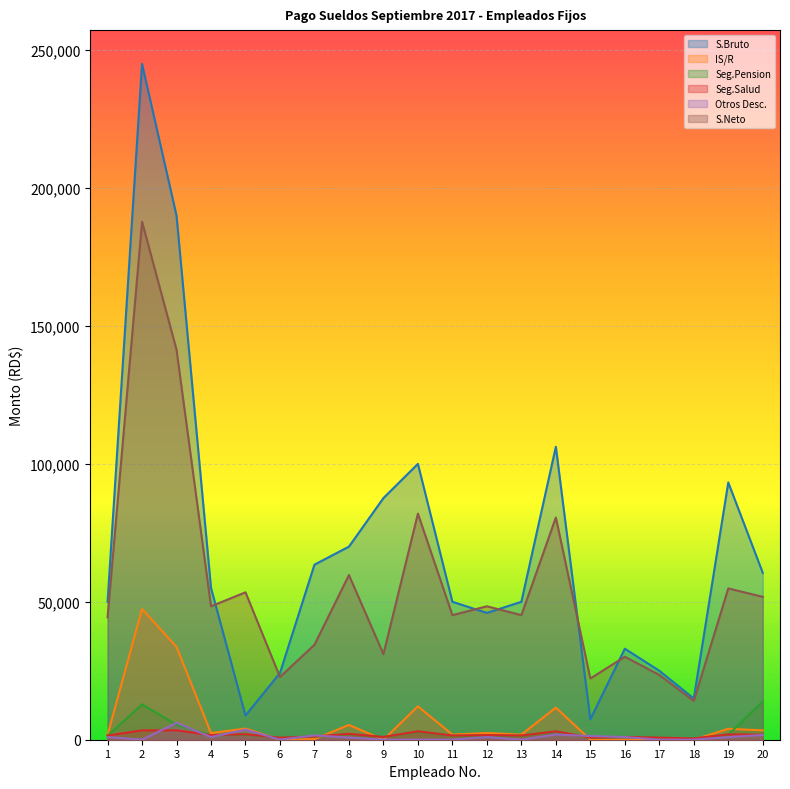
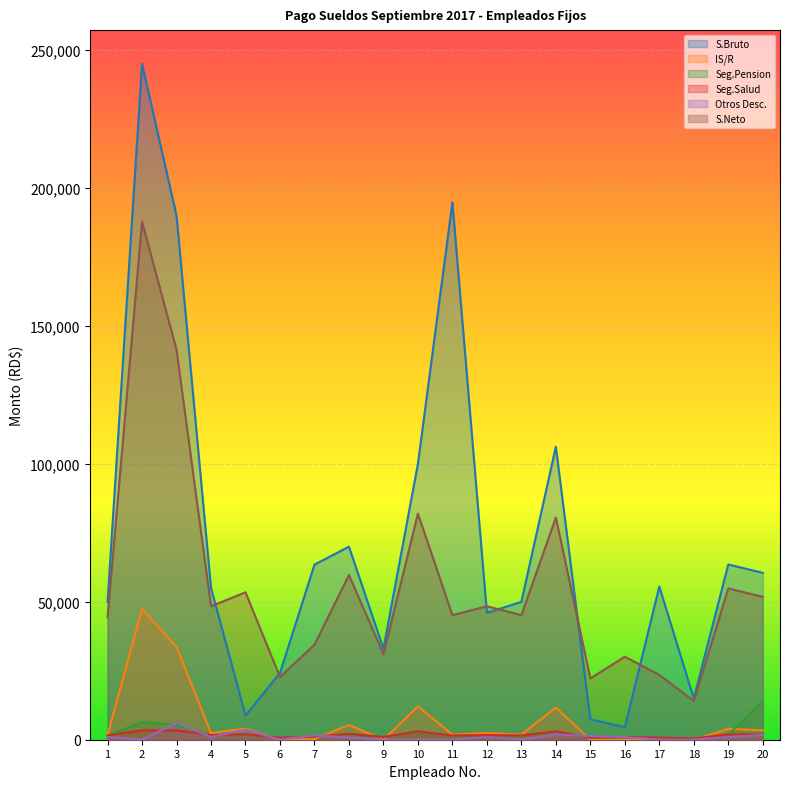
  {
    "S.Bruto": {
      "1": "50,000",
      "2": "245,000",
      "3": "190,000",
      "4": "55,000",
      "5": "9,000",
      "6": "24,000",
      "7": "63,000",
      "8": "70,000",
-     "9": "88,000",
+     "9": "33,000",
      "10": "100,000",
-     "11": "50,000",
+     "11": "195,000",
      "12": "46,000",
      "13": "50,000",
      "14": "106,000",
      "15": "7,000",
-     "16": "33,000",
-     "17": "25,000",
-     "19": "93,000",
+     "16": "5,000",
+     "17": "56,000",
+     "19": "64,000",
      "20": "61,000"
    },
    "Seg.Pension": {
-     "2": "13,000",
+     "2": "6,000",
      "20": "14,000"
    },
    "Otros Desc.": {
      "2": "0",
      "8": "1,000",
      "10": "0",
      "11": "0",
      "13": "0",
      "14": "2,000"
    }
  }
